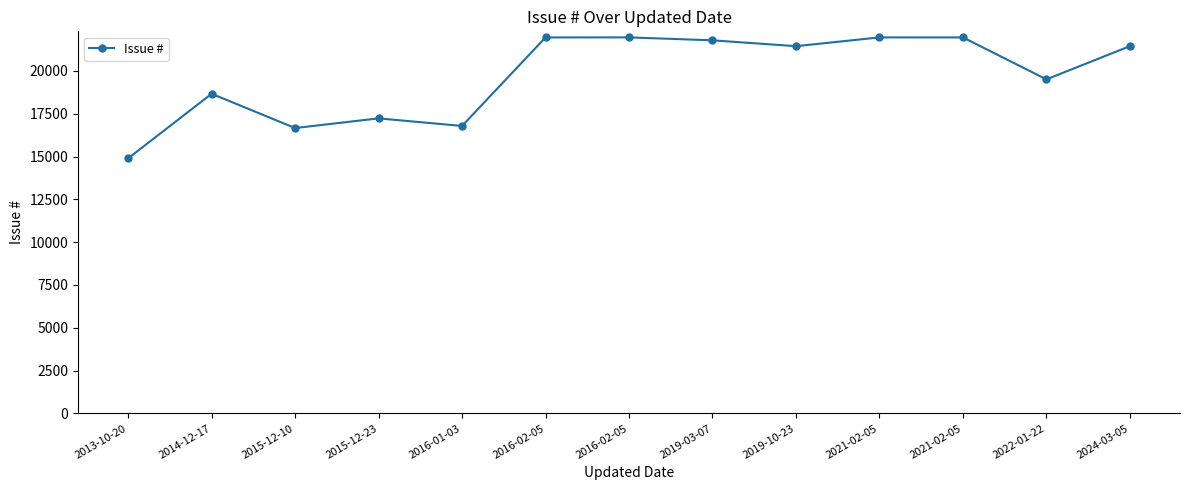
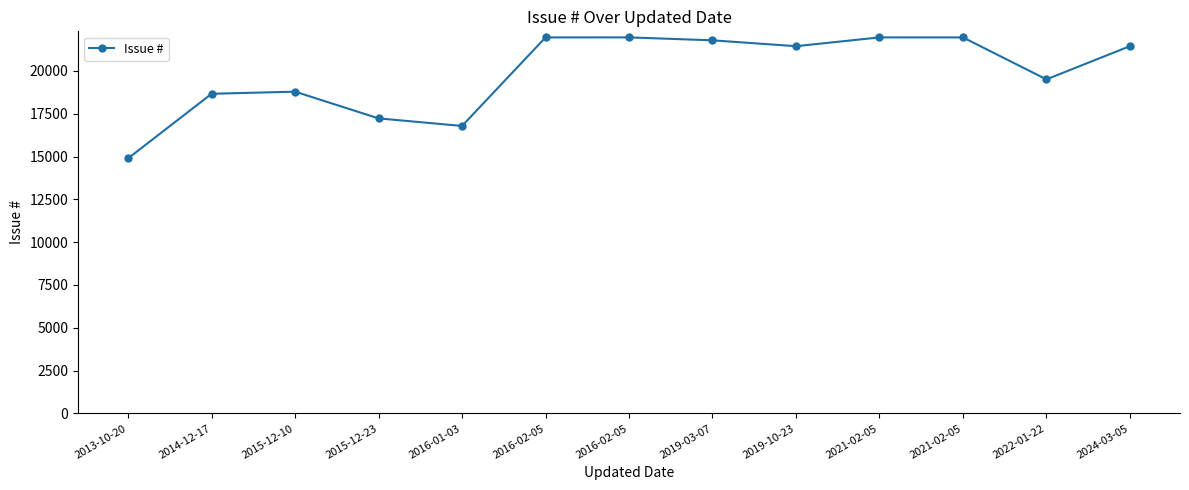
  {
    "2013-10-20": 14900,
    "2014-12-17": 18700,
-   "2015-12-10": 16700,
+   "2015-12-10": 18800,
    "2015-12-23": 17200,
    "2016-01-03": 16800,
    "2019-03-07": 21800,
    "2019-10-23": 21400,
    "2022-01-22": 19500,
    "2024-03-05": 21400
  }
